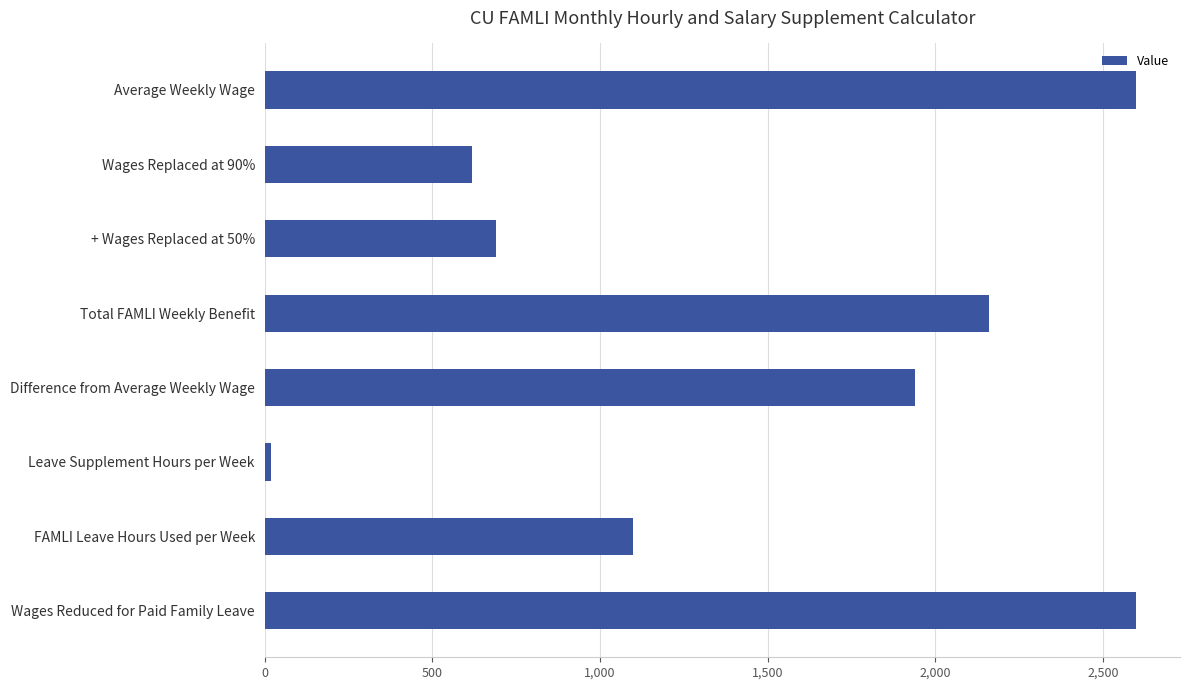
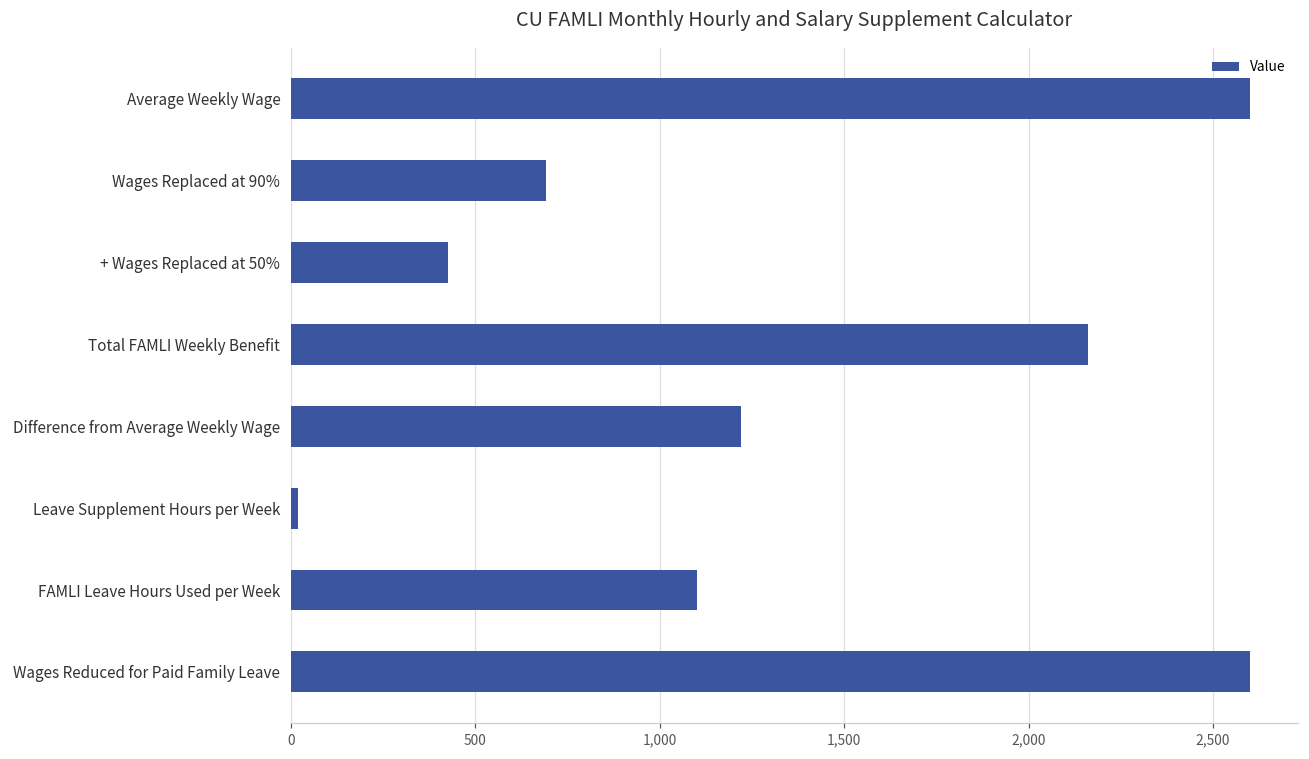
  {
    "Average Weekly Wage": "2,600",
-   "Wages Replaced at 90%": "620",
-   "+ Wages Replaced at 50%": "690",
+   "Wages Replaced at 90%": "690",
+   "+ Wages Replaced at 50%": "420",
    "Total FAMLI Weekly Benefit": "2,160",
-   "Difference from Average Weekly Wage": "1,940",
+   "Difference from Average Weekly Wage": "1,220",
    "Leave Supplement Hours per Week": "20",
    "FAMLI Leave Hours Used per Week": "1,100",
    "Wages Reduced for Paid Family Leave": "2,600"
  }
